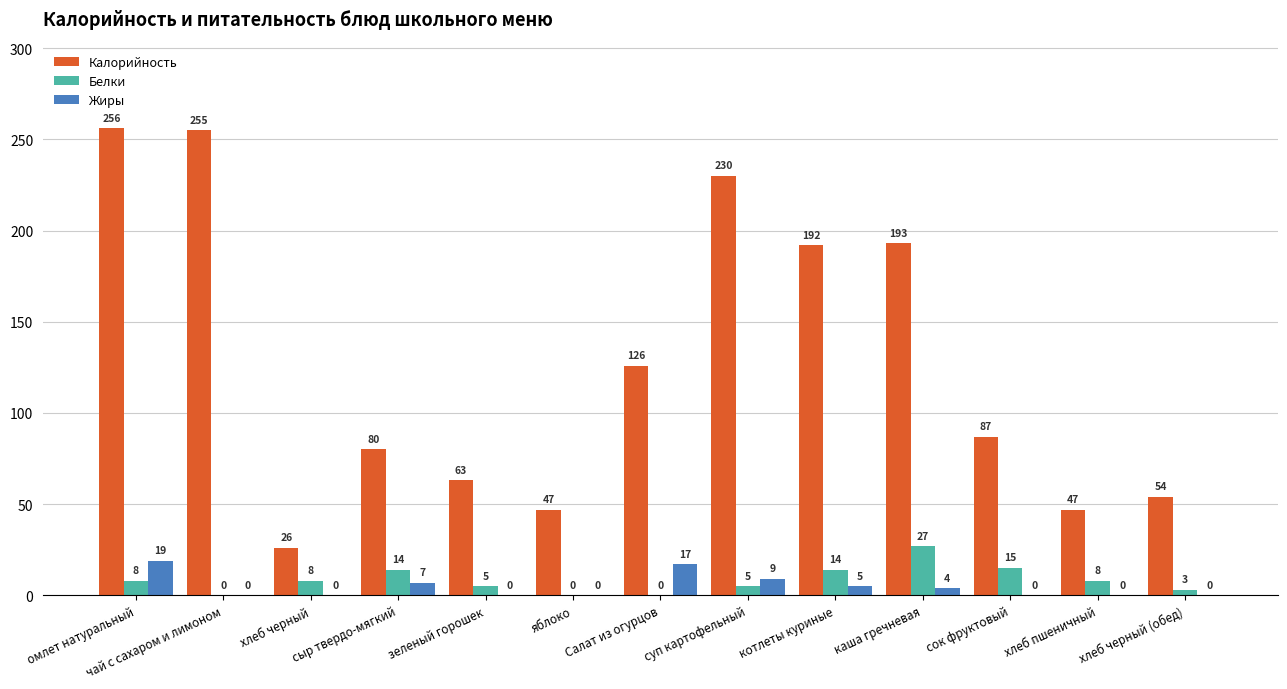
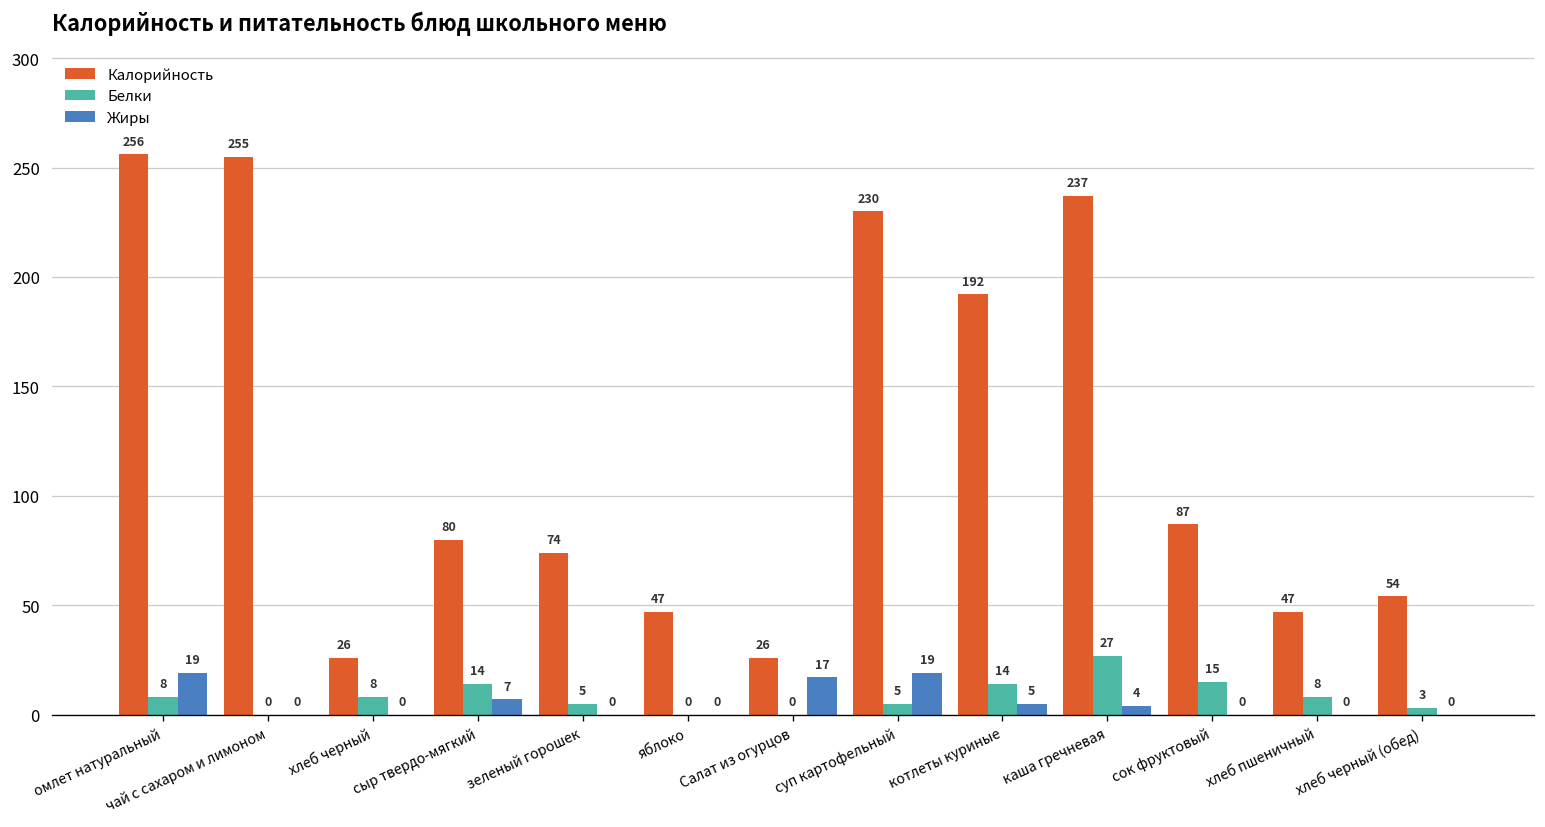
  {
    "Калорийность": {
      "омлет натуральный": 256,
      "чай с сахаром и лимоном": 255,
      "хлеб черный": 26,
      "сыр твердо-мягкий": 80,
-     "зеленый горошек": 63,
+     "зеленый горошек": 74,
      "яблоко": 47,
-     "Салат из огурцов": 126,
+     "Салат из огурцов": 26,
      "суп картофельный": 230,
      "котлеты куриные": 192,
-     "каша гречневая": 193,
+     "каша гречневая": 237,
      "сок фруктовый": 87,
      "хлеб пшеничный": 47,
      "хлеб черный (обед)": 54
    },
    "Белки": {
      "омлет натуральный": 8,
      "чай с сахаром и лимоном": 0,
      "хлеб черный": 8,
      "сыр твердо-мягкий": 14,
      "зеленый горошек": 5,
      "яблоко": 0,
      "Салат из огурцов": 0,
      "суп картофельный": 5,
      "котлеты куриные": 14,
      "каша гречневая": 27,
      "сок фруктовый": 15,
      "хлеб пшеничный": 8,
      "хлеб черный (обед)": 3
    },
    "Жиры": {
      "омлет натуральный": 19,
      "чай с сахаром и лимоном": 0,
      "хлеб черный": 0,
      "сыр твердо-мягкий": 7,
      "зеленый горошек": 0,
      "яблоко": 0,
      "Салат из огурцов": 17,
-     "суп картофельный": 9,
+     "суп картофельный": 19,
      "котлеты куриные": 5,
      "каша гречневая": 4,
      "сок фруктовый": 0,
      "хлеб пшеничный": 0,
      "хлеб черный (обед)": 0
    }
  }
